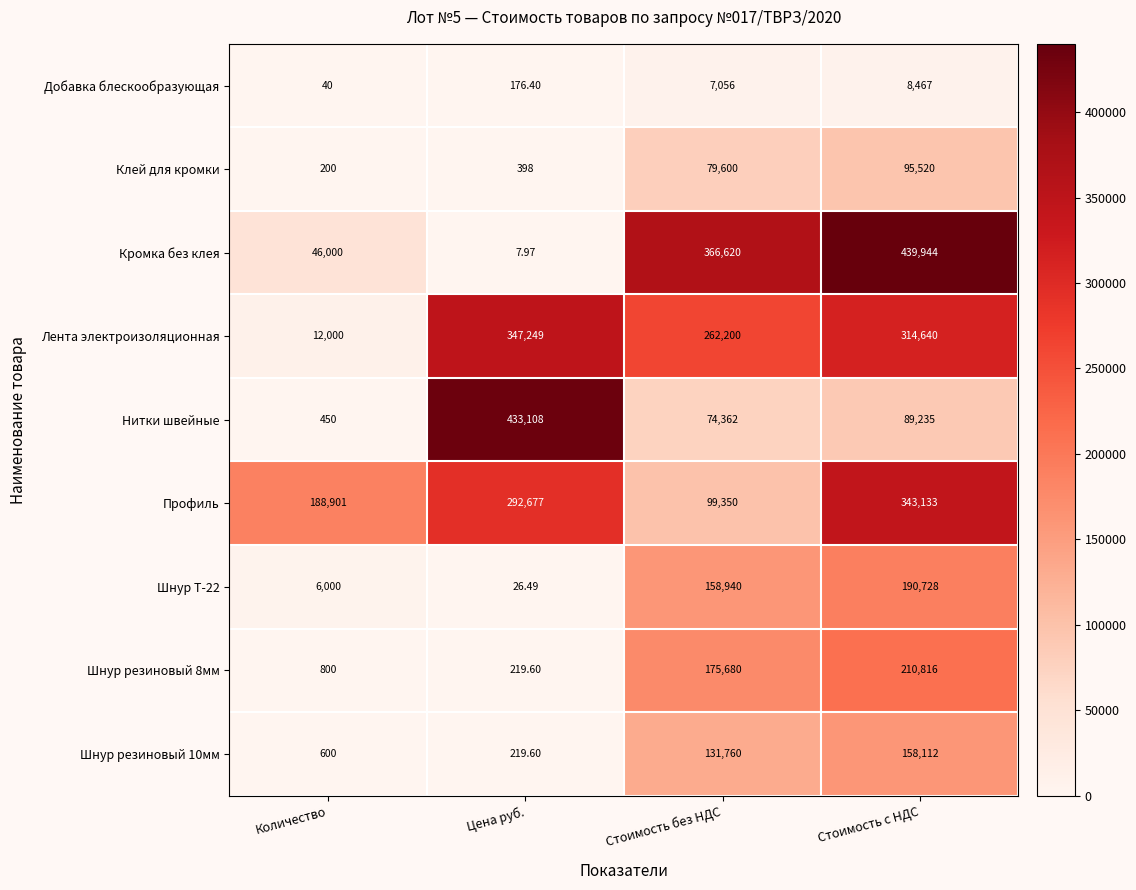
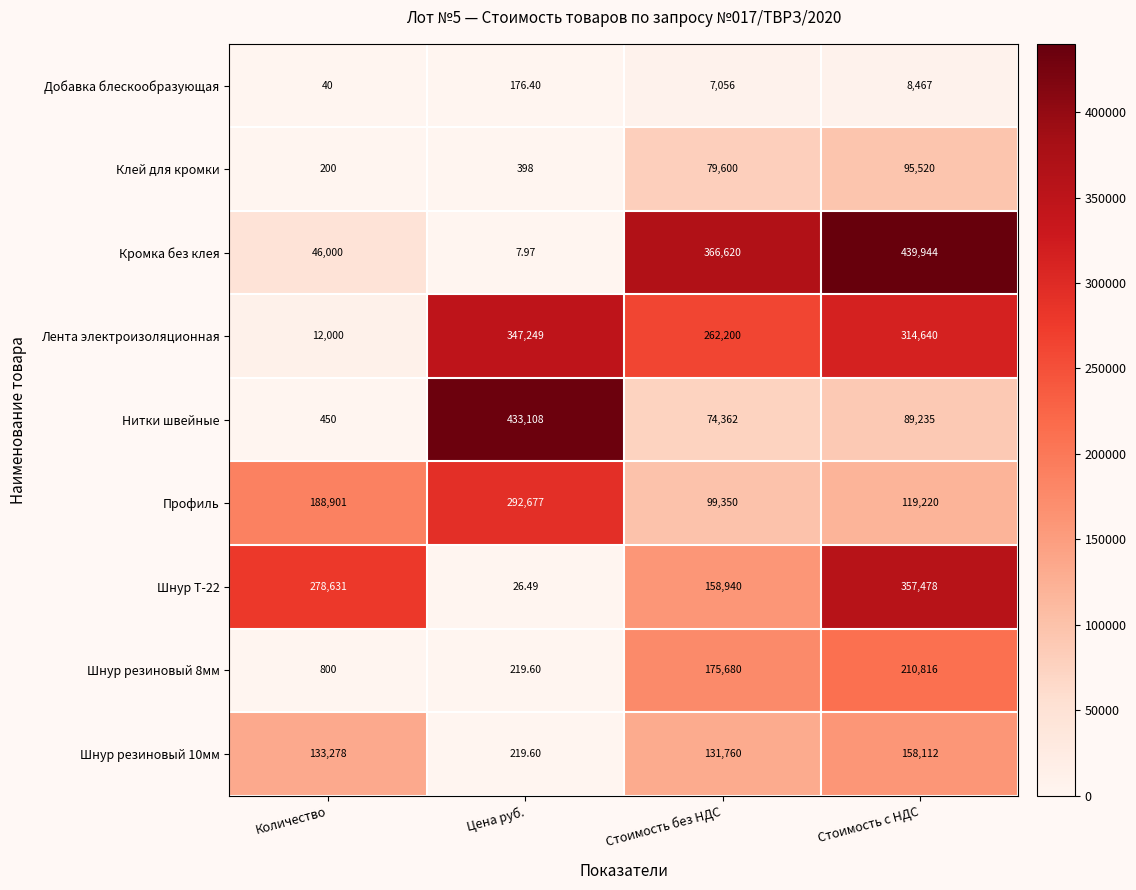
  {
    "Добавка блескообразующая": {
      "Количество": "40",
      "Цена руб.": "176.40",
      "Стоимость без НДС": "7,056",
      "Стоимость с НДС": "8,467"
    },
    "Клей для кромки": {
      "Количество": "200",
      "Цена руб.": "398",
      "Стоимость без НДС": "79,600",
      "Стоимость с НДС": "95,520"
    },
    "Кромка без клея": {
      "Количество": "46,000",
      "Цена руб.": "7.97",
      "Стоимость без НДС": "366,620",
      "Стоимость с НДС": "439,944"
    },
    "Лента электроизоляционная": {
      "Количество": "12,000",
      "Цена руб.": "347,249",
      "Стоимость без НДС": "262,200",
      "Стоимость с НДС": "314,640"
    },
    "Нитки швейные": {
      "Количество": "450",
      "Цена руб.": "433,108",
      "Стоимость без НДС": "74,362",
      "Стоимость с НДС": "89,235"
    },
    "Профиль": {
      "Количество": "188,901",
      "Цена руб.": "292,677",
      "Стоимость без НДС": "99,350",
-     "Стоимость с НДС": "343,133"
+     "Стоимость с НДС": "119,220"
    },
    "Шнур Т-22": {
-     "Количество": "6,000",
+     "Количество": "278,631",
      "Цена руб.": "26.49",
      "Стоимость без НДС": "158,940",
-     "Стоимость с НДС": "190,728"
+     "Стоимость с НДС": "357,478"
    },
    "Шнур резиновый 8мм": {
      "Количество": "800",
      "Цена руб.": "219.60",
      "Стоимость без НДС": "175,680",
      "Стоимость с НДС": "210,816"
    },
    "Шнур резиновый 10мм": {
-     "Количество": "600",
+     "Количество": "133,278",
      "Цена руб.": "219.60",
      "Стоимость без НДС": "131,760",
      "Стоимость с НДС": "158,112"
    }
  }
